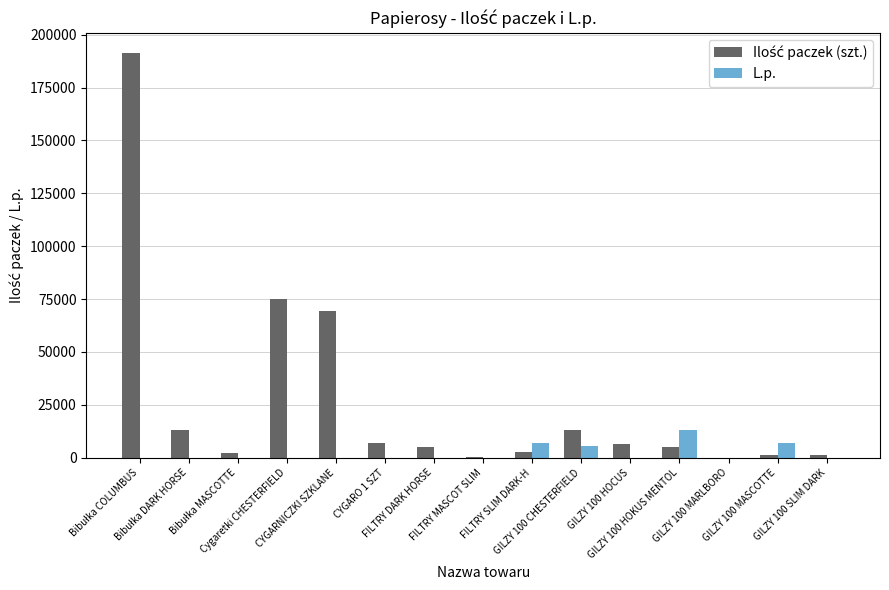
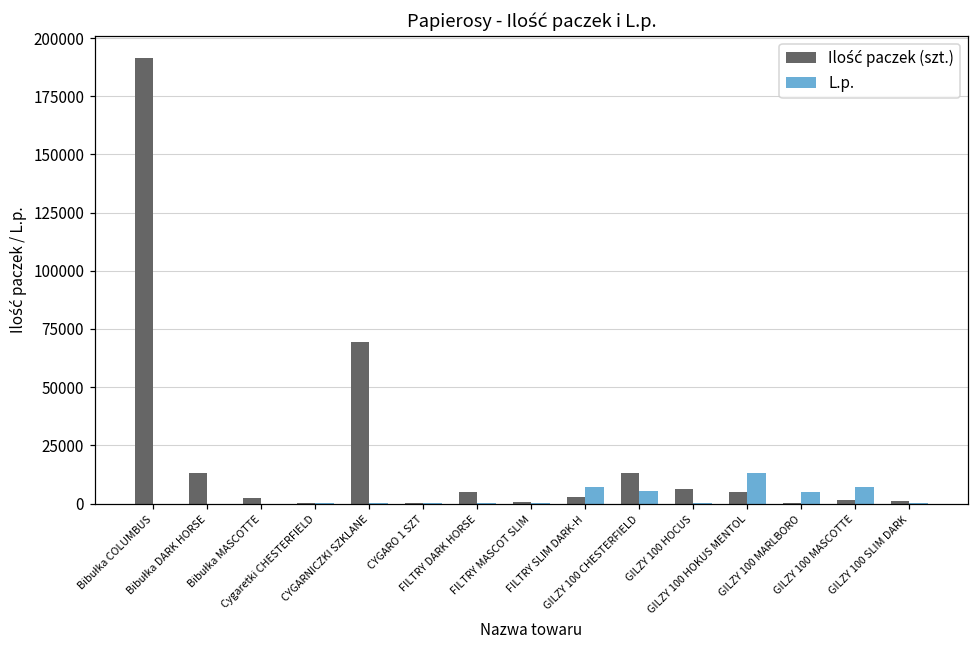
  {
    "Ilość paczek (szt.)": {
      "Bibułka COLUMBUS": 191000,
      "Bibułka DARK HORSE": 13000,
      "Bibułka MASCOTTE": 2000,
-     "Cygaretki CHESTERFIELD": 75000,
+     "Cygaretki CHESTERFIELD": 0,
      "CYGARNICZKI SZKLANE": 69000,
-     "CYGARO 1 SZT": 7000,
+     "CYGARO 1 SZT": 0,
      "FILTRY DARK HORSE": 5000,
      "FILTRY SLIM DARK-H": 3000,
      "GILZY 100 CHESTERFIELD": 13000,
      "GILZY 100 HOCUS": 6000,
      "GILZY 100 HOKUS MENTOL": 5000,
      "GILZY 100 MASCOTTE": 1000
    },
    "L.p.": {
      "FILTRY SLIM DARK-H": 7000,
      "GILZY 100 CHESTERFIELD": 5000,
      "GILZY 100 HOKUS MENTOL": 13000,
-     "GILZY 100 MARLBORO": 0,
+     "GILZY 100 MARLBORO": 5000,
      "GILZY 100 MASCOTTE": 7000
    }
  }
